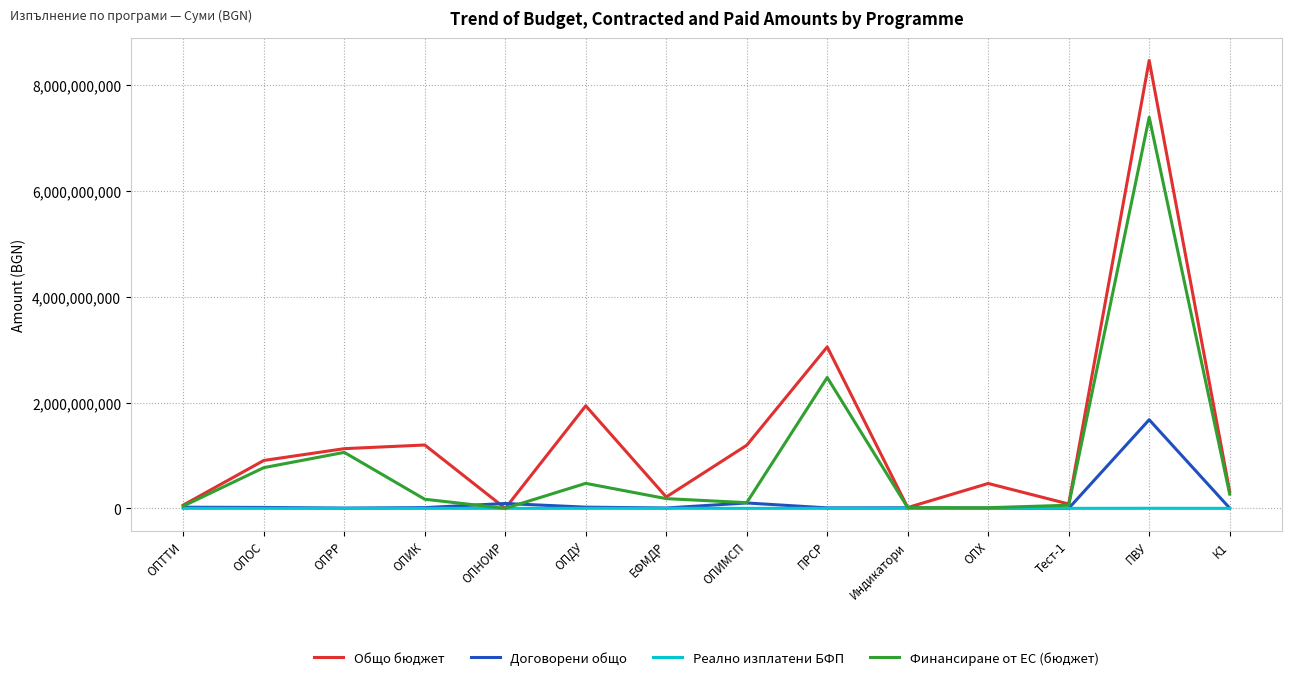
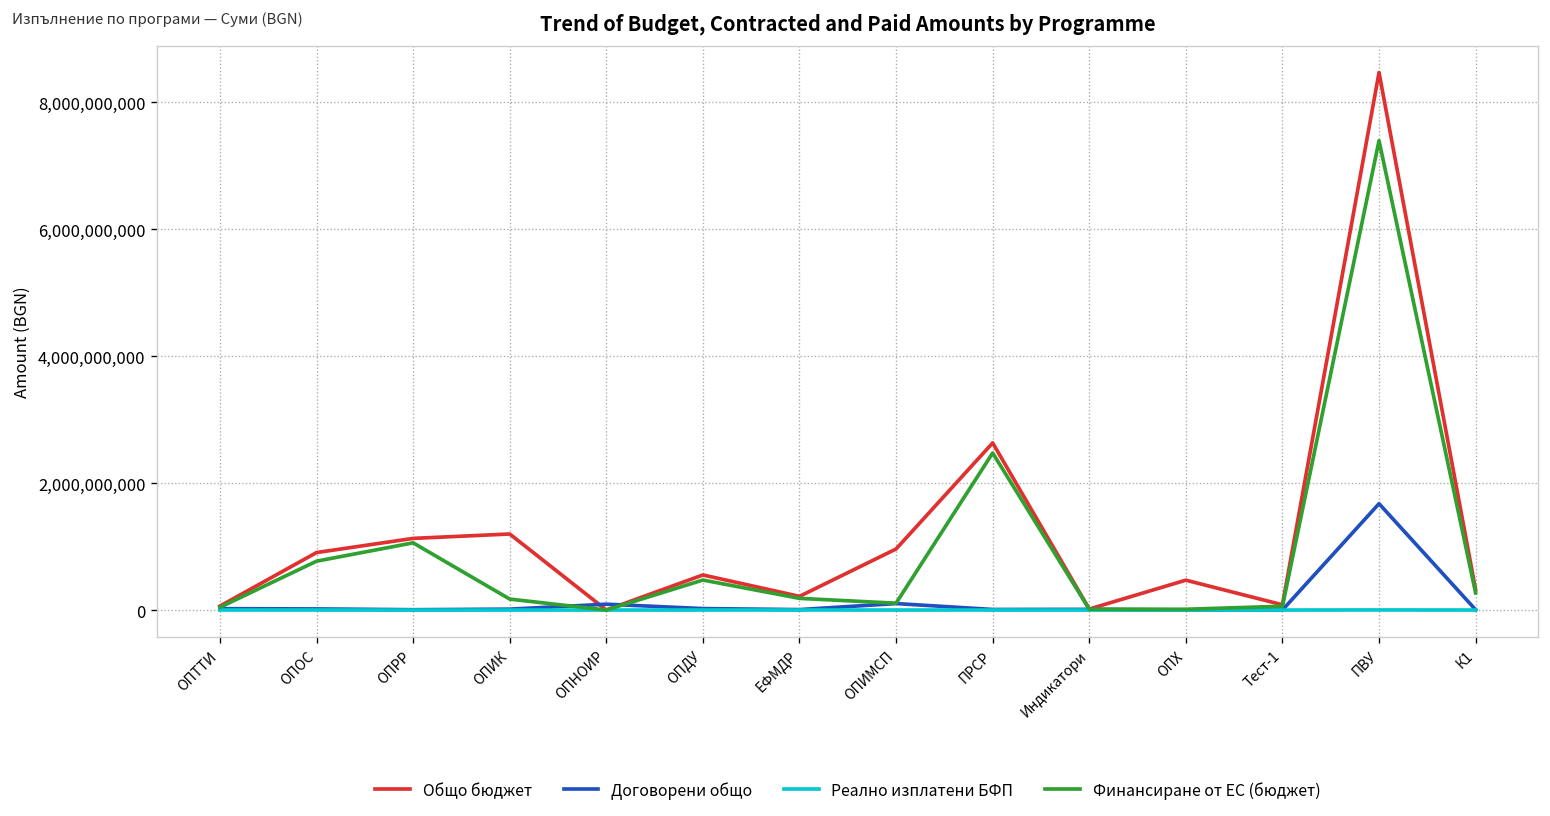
  {
    "Общо бюджет": {
      "ОПОС": "900,000,000",
      "ОПРР": "1,100,000,000",
      "ОПИК": "1,200,000,000",
-     "ОПДУ": "1,900,000,000",
-     "ОПИМСП": "1,200,000,000",
-     "ПРСР": "3,100,000,000",
+     "ОПДУ": "600,000,000",
+     "ОПИМСП": "1,000,000,000",
+     "ПРСР": "2,600,000,000",
      "ОПХ": "500,000,000",
      "ПВУ": "8,500,000,000",
      "К1": "300,000,000"
    },
    "Договорени общо": {
      "ОПНОИР": "100,000,000",
      "ПВУ": "1,700,000,000"
    },
    "Реално изплатени БФП": {
      "ОПИМСП": "0",
      "ПВУ": "0"
    },
    "Финансиране от ЕС (бюджет)": {
      "ОПОС": "800,000,000",
      "ОПРР": "1,100,000,000",
      "ОПИК": "200,000,000",
      "ОПДУ": "500,000,000",
      "ПРСР": "2,500,000,000",
      "ПВУ": "7,400,000,000",
      "К1": "300,000,000"
    }
  }
